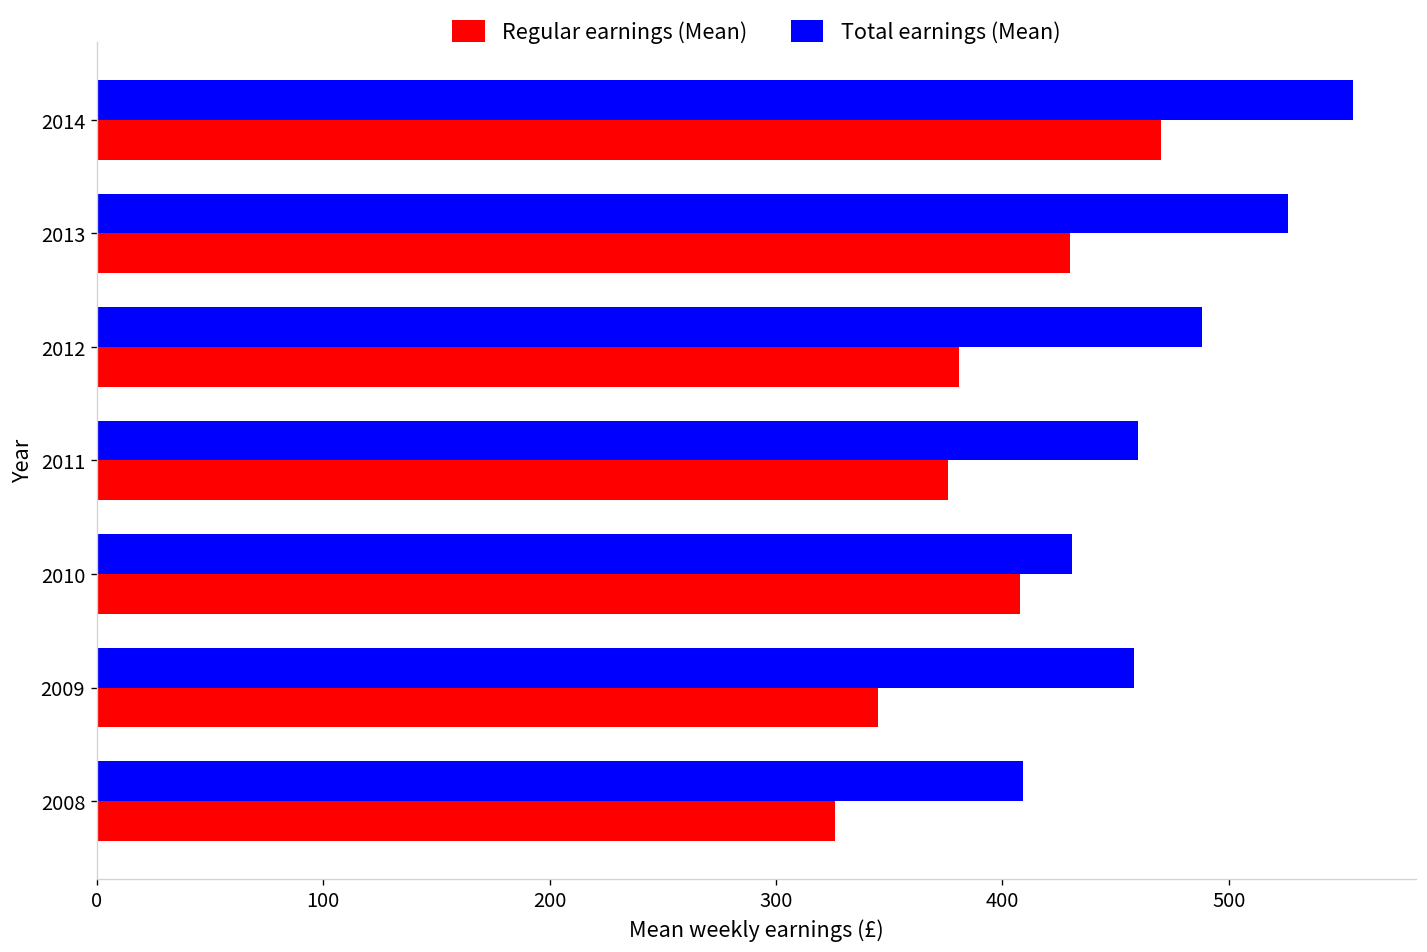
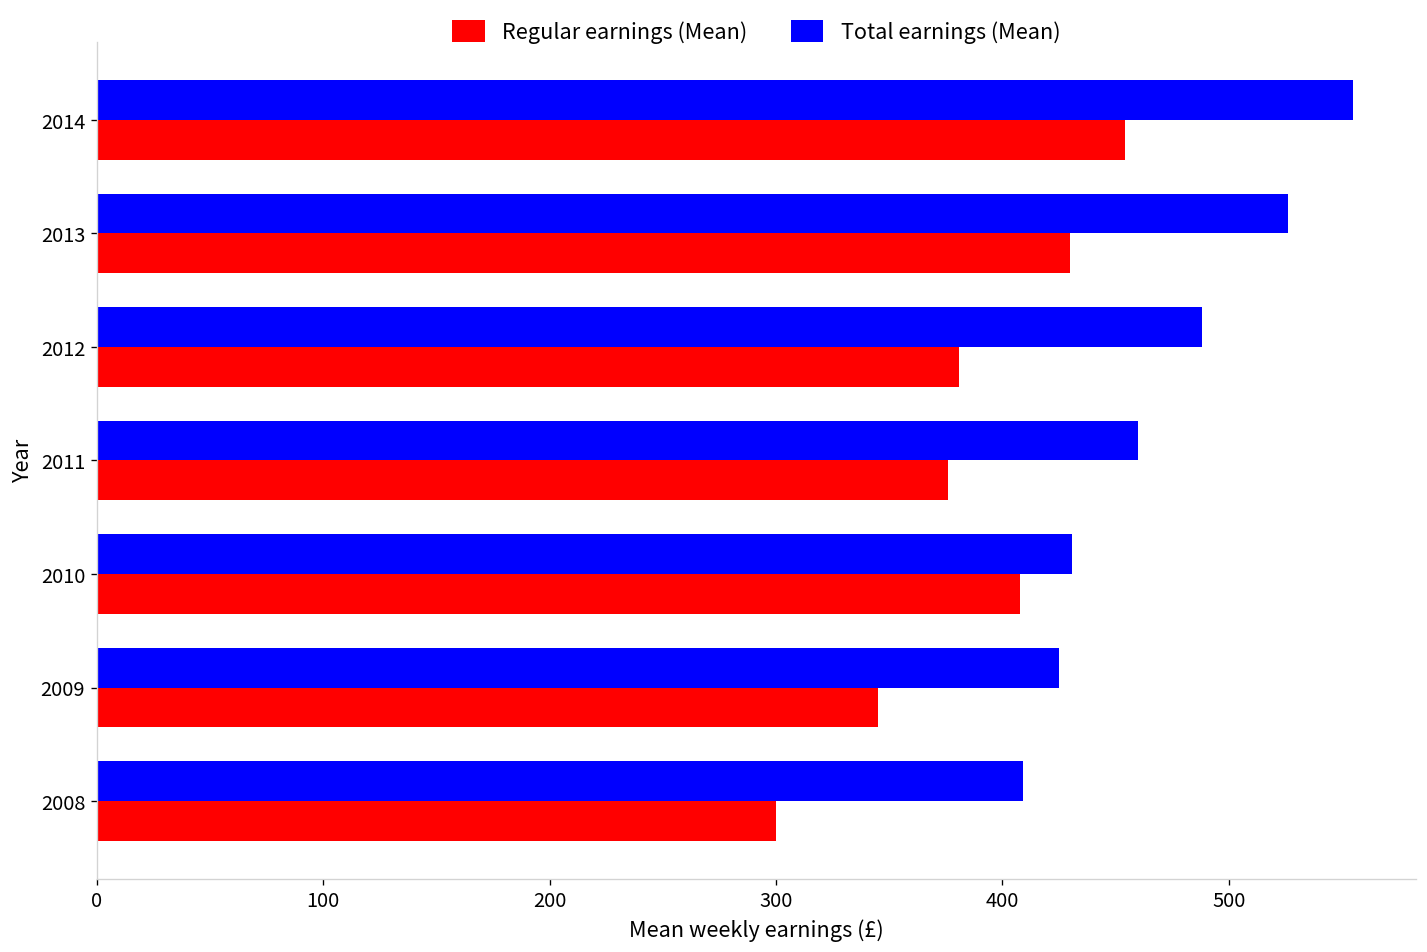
  {
    "Regular earnings (Mean)": {
-     "2014": 470,
+     "2014": 454,
      "2013": 430,
      "2012": 381,
      "2011": 376,
      "2010": 408,
      "2009": 345,
-     "2008": 326
+     "2008": 300
    },
    "Total earnings (Mean)": {
      "2014": 555,
      "2013": 526,
      "2012": 488,
      "2011": 460,
      "2010": 431,
-     "2009": 458,
+     "2009": 425,
      "2008": 409
    }
  }
